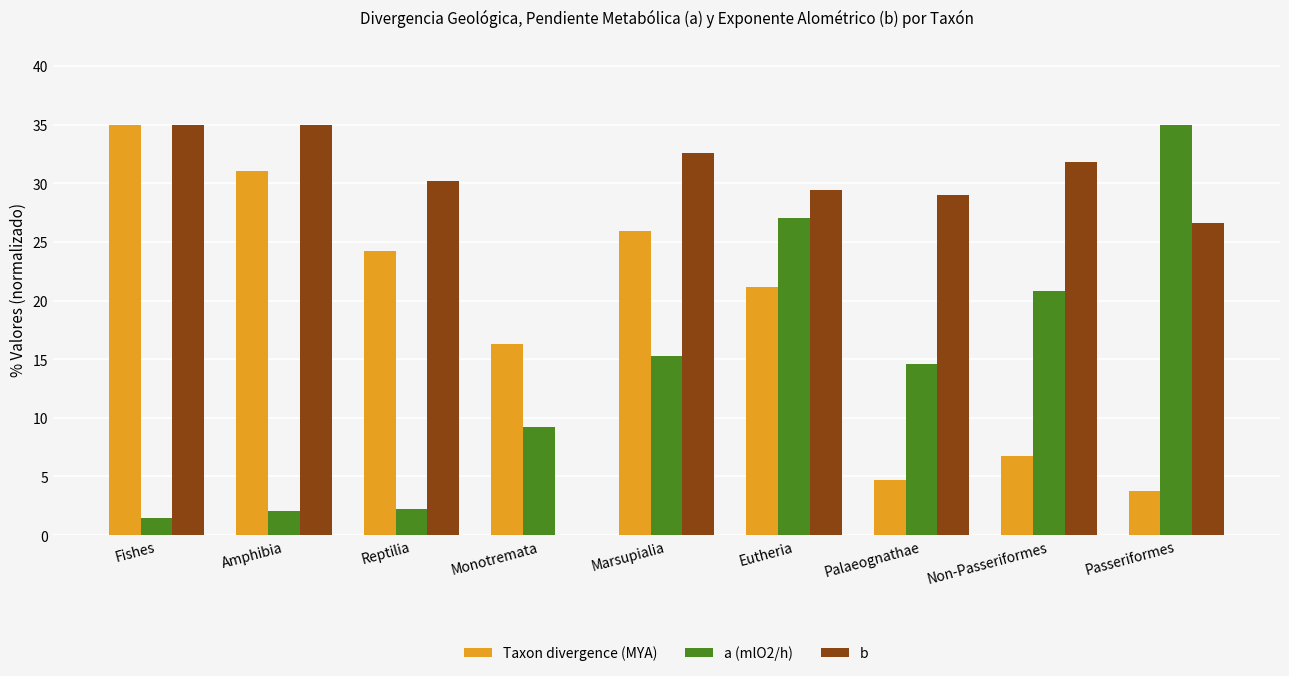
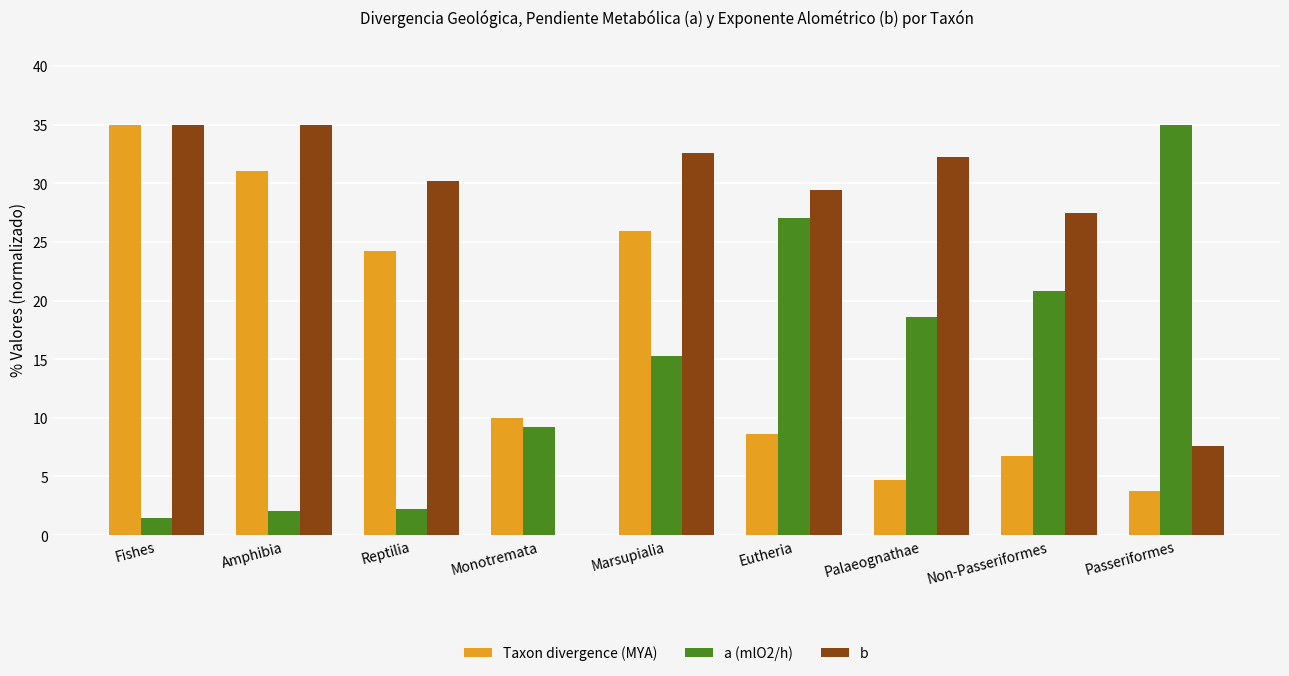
  {
    "Taxon divergence (MYA)": {
      "Fishes": 35.0,
      "Amphibia": 31.1,
      "Reptilia": 24.2,
-     "Monotremata": 16.3,
+     "Monotremata": 10.0,
      "Marsupialia": 26.0,
-     "Eutheria": 21.2,
+     "Eutheria": 8.7,
      "Palaeognathae": 4.7,
      "Non-Passeriformes": 6.8,
      "Passeriformes": 3.8
    },
    "a (mlO2/h)": {
      "Fishes": 1.5,
      "Amphibia": 2.1,
      "Reptilia": 2.3,
      "Monotremata": 9.2,
      "Marsupialia": 15.2,
      "Eutheria": 27.1,
-     "Palaeognathae": 14.6,
+     "Palaeognathae": 18.6,
      "Non-Passeriformes": 20.8,
      "Passeriformes": 35.0
    },
    "b": {
      "Fishes": 35.0,
      "Amphibia": 35.0,
      "Reptilia": 30.2,
      "Monotremata": 0.0,
      "Marsupialia": 32.6,
      "Eutheria": 29.4,
-     "Palaeognathae": 29.0,
-     "Non-Passeriformes": 31.8,
-     "Passeriformes": 26.6
+     "Palaeognathae": 32.2,
+     "Non-Passeriformes": 27.4,
+     "Passeriformes": 7.6
    }
  }
